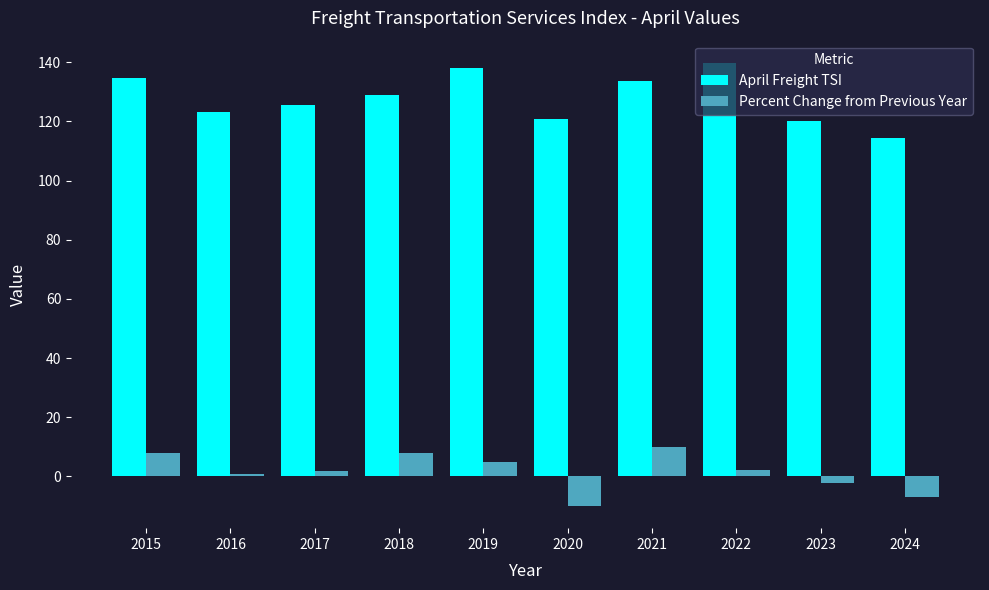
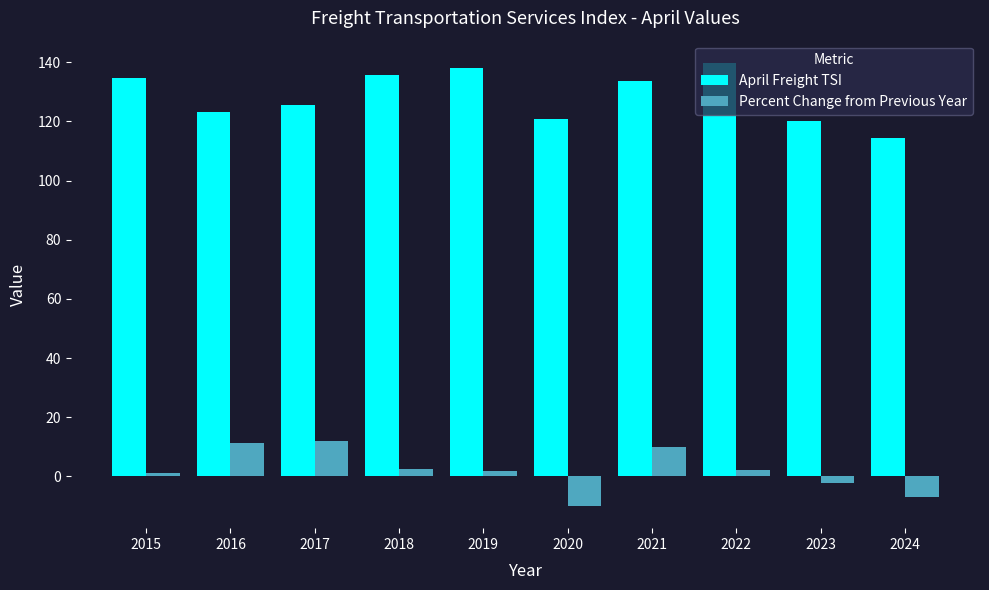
  {
    "April Freight TSI": {
      "2015": 135,
      "2016": 123,
      "2017": 126,
-     "2018": 129,
+     "2018": 136,
      "2019": 138,
      "2020": 121,
      "2021": 134,
      "2023": 120,
      "2024": 114
    },
    "Percent Change from Previous Year": {
-     "2015": 8,
-     "2016": 1,
-     "2017": 2,
-     "2018": 8,
-     "2019": 5,
+     "2015": 1,
+     "2016": 11,
+     "2017": 12,
+     "2018": 2,
+     "2019": 2,
      "2020": -10,
      "2021": 10,
      "2022": 2,
      "2023": -2,
      "2024": -7
    }
  }
